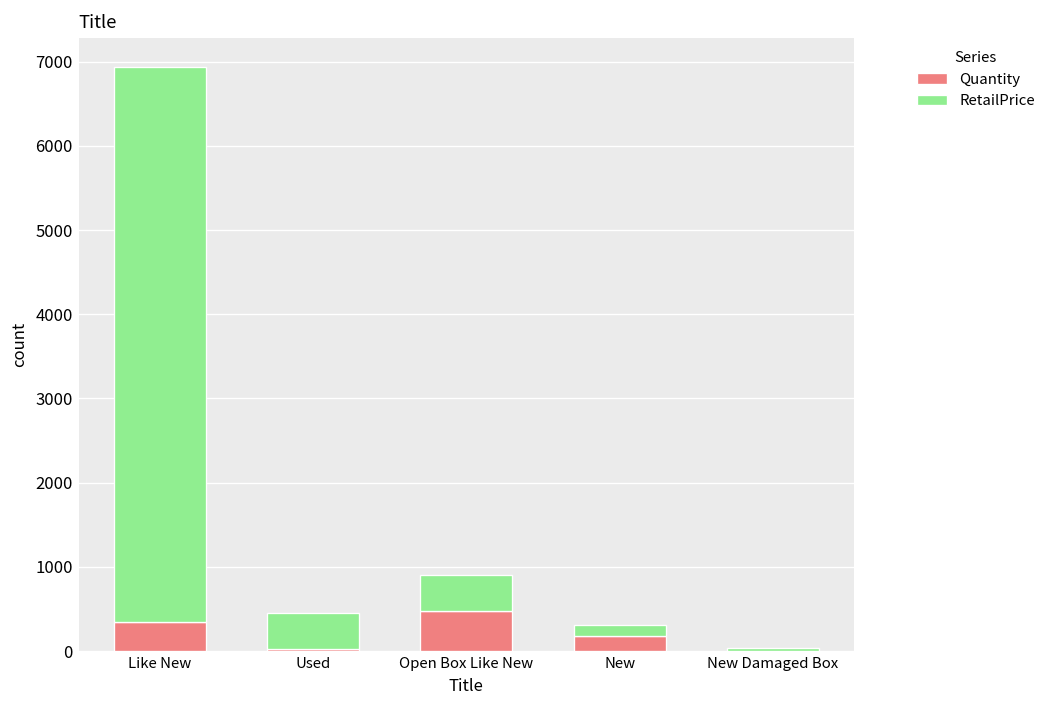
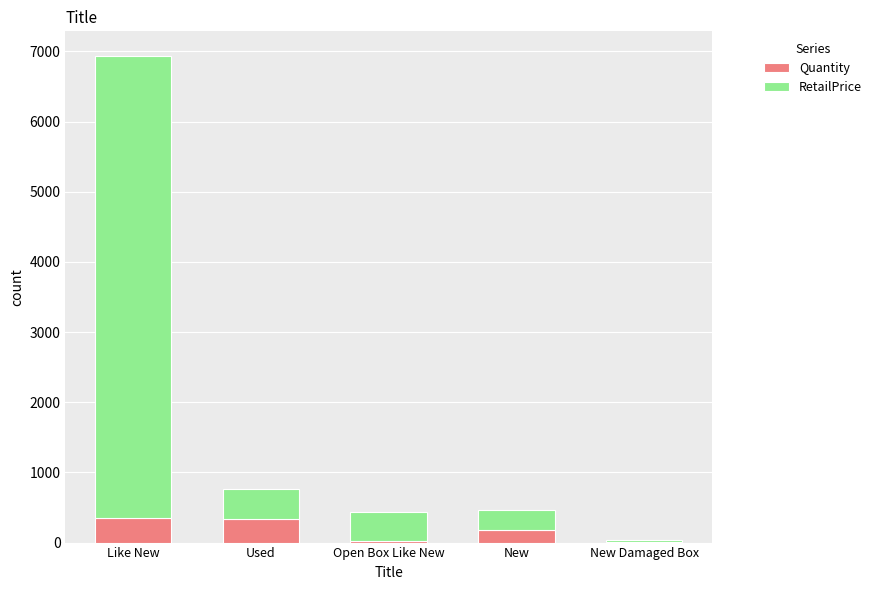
  {
    "Quantity": {
      "Like New": 300,
-     "Used": 0,
-     "Open Box Like New": 500,
+     "Used": 300,
+     "Open Box Like New": 0,
      "New": 200
    },
    "RetailPrice": {
      "Like New": 6600,
      "Used": 400,
      "Open Box Like New": 400,
-     "New": 100,
+     "New": 300,
      "New Damaged Box": 0
    }
  }
